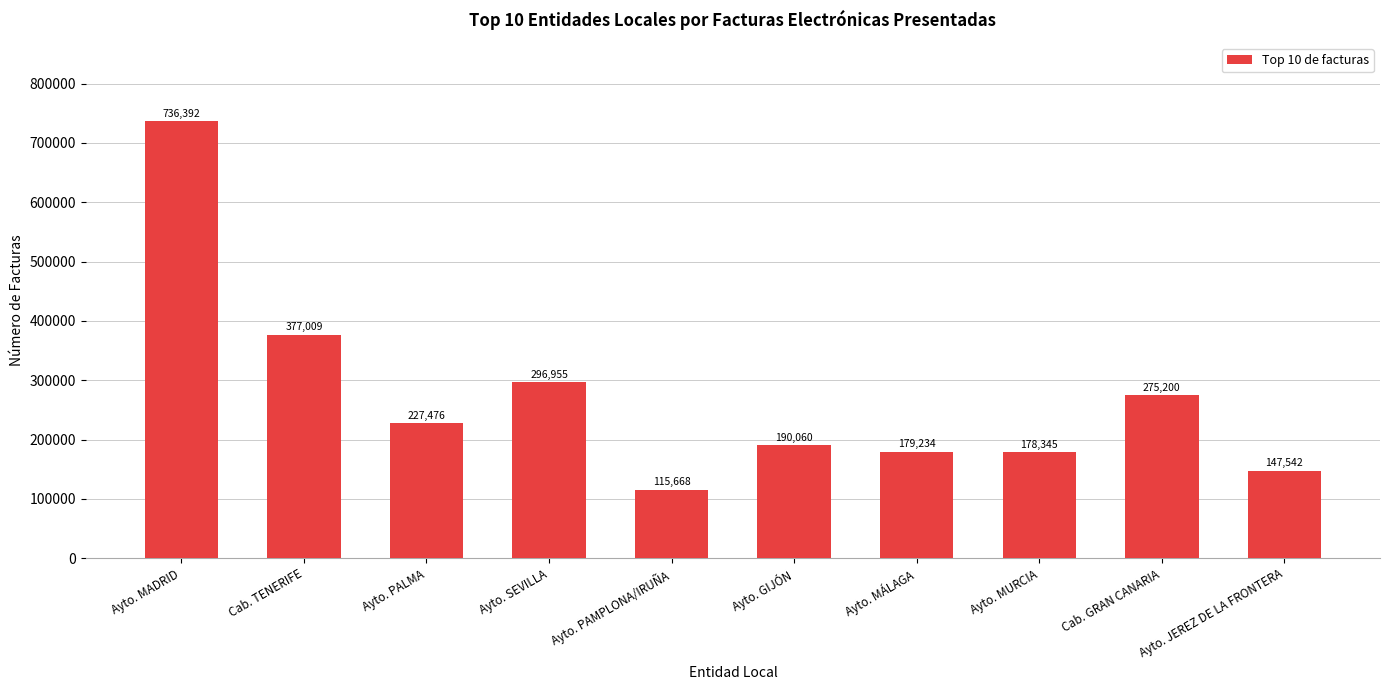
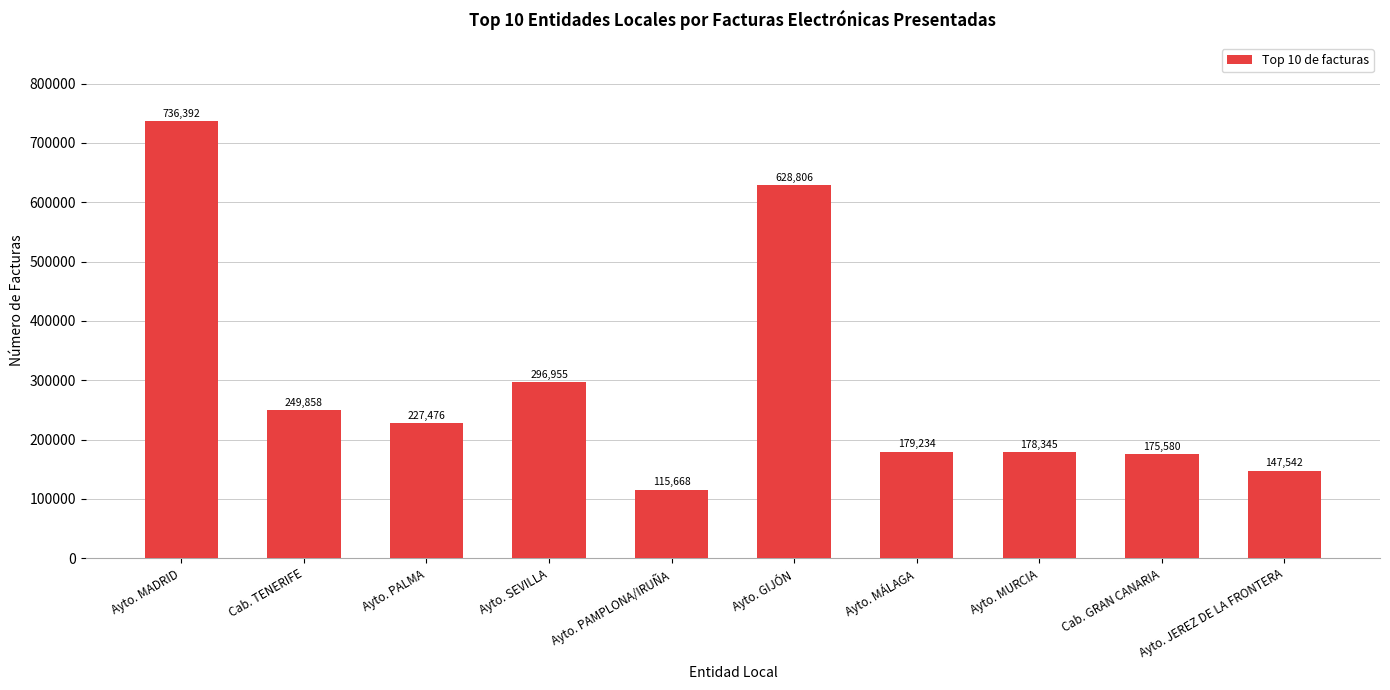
  {
    "Ayto. MADRID": "736,392",
-   "Cab. TENERIFE": "377,009",
+   "Cab. TENERIFE": "249,858",
    "Ayto. PALMA": "227,476",
    "Ayto. SEVILLA": "296,955",
    "Ayto. PAMPLONA/IRUÑA": "115,668",
-   "Ayto. GIJÓN": "190,060",
+   "Ayto. GIJÓN": "628,806",
    "Ayto. MÁLAGA": "179,234",
    "Ayto. MURCIA": "178,345",
-   "Cab. GRAN CANARIA": "275,200",
+   "Cab. GRAN CANARIA": "175,580",
    "Ayto. JEREZ DE LA FRONTERA": "147,542"
  }
